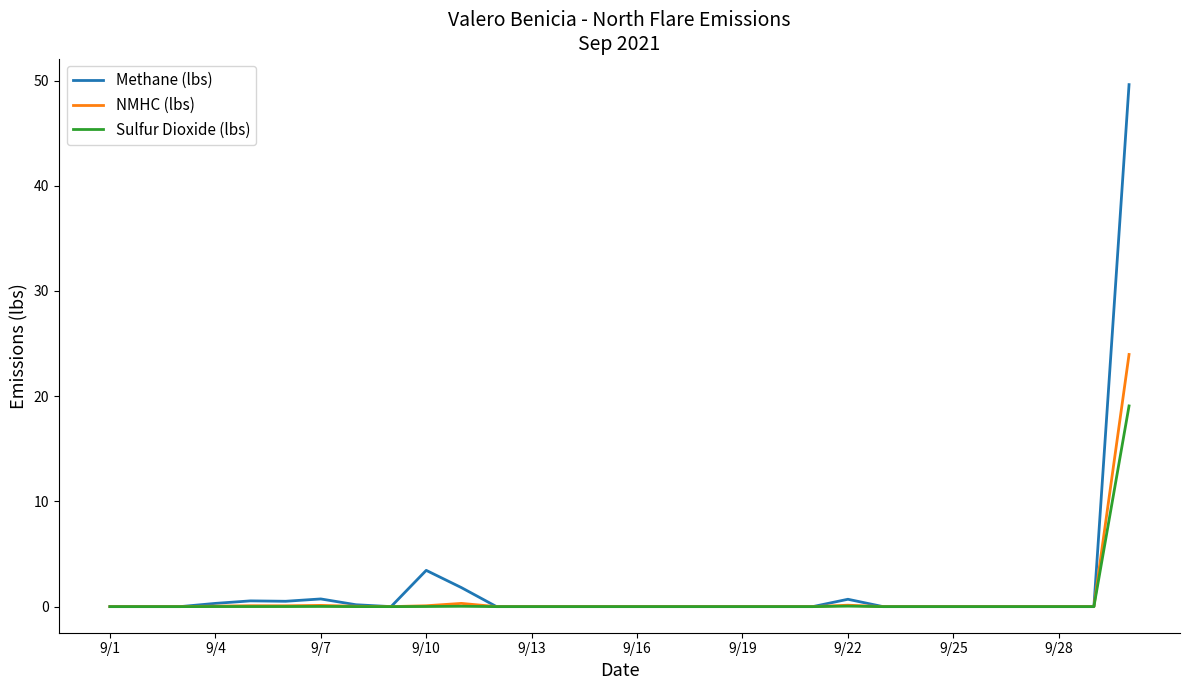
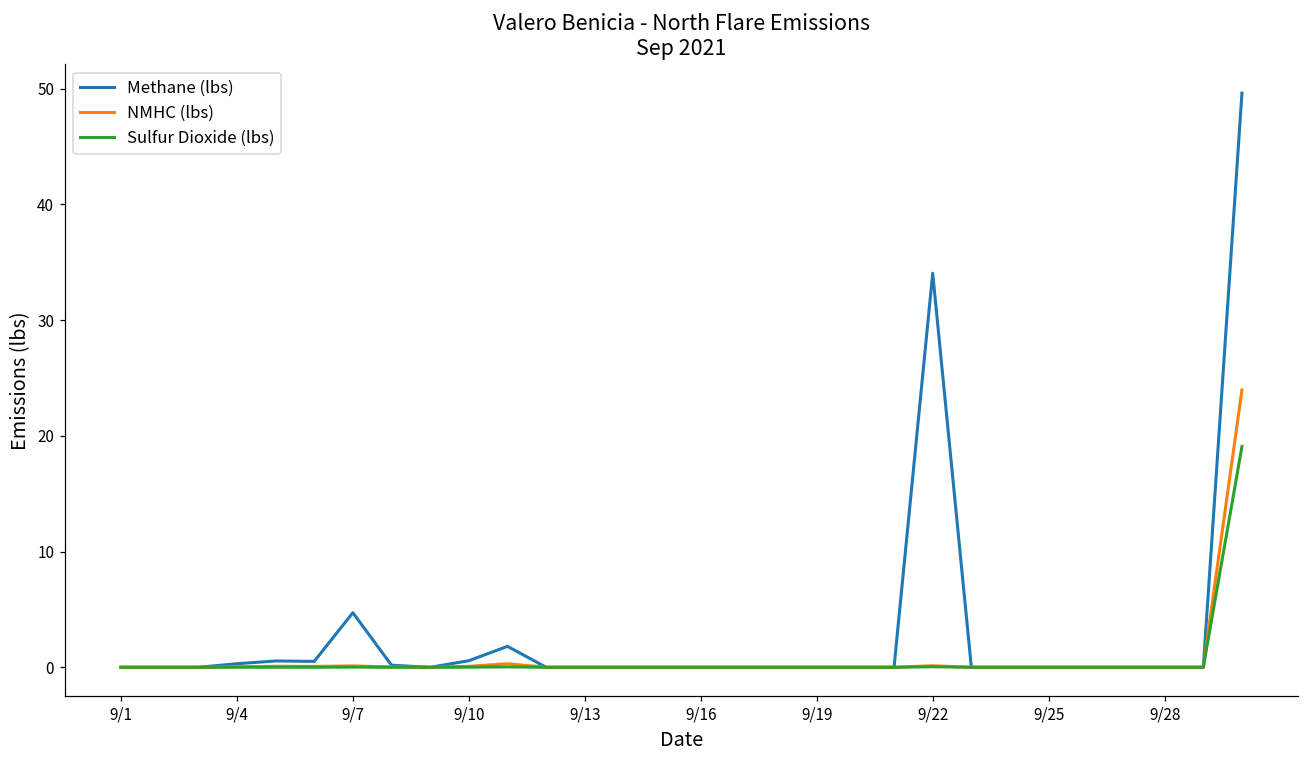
  {
    "Methane (lbs)": {
      "9/4": 0.3,
-     "9/7": 0.7,
-     "9/10": 3.4,
-     "9/22": 0.7
+     "9/7": 4.7,
+     "9/10": 0.6,
+     "9/22": 34.0
    }
  }
